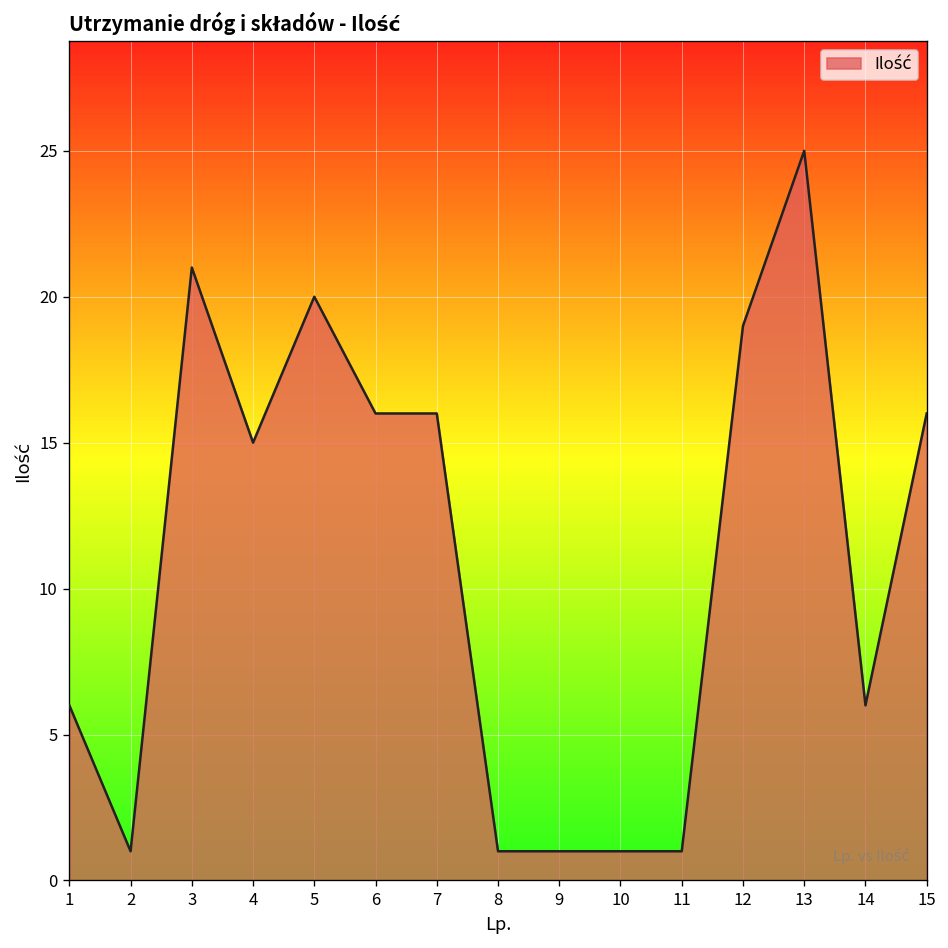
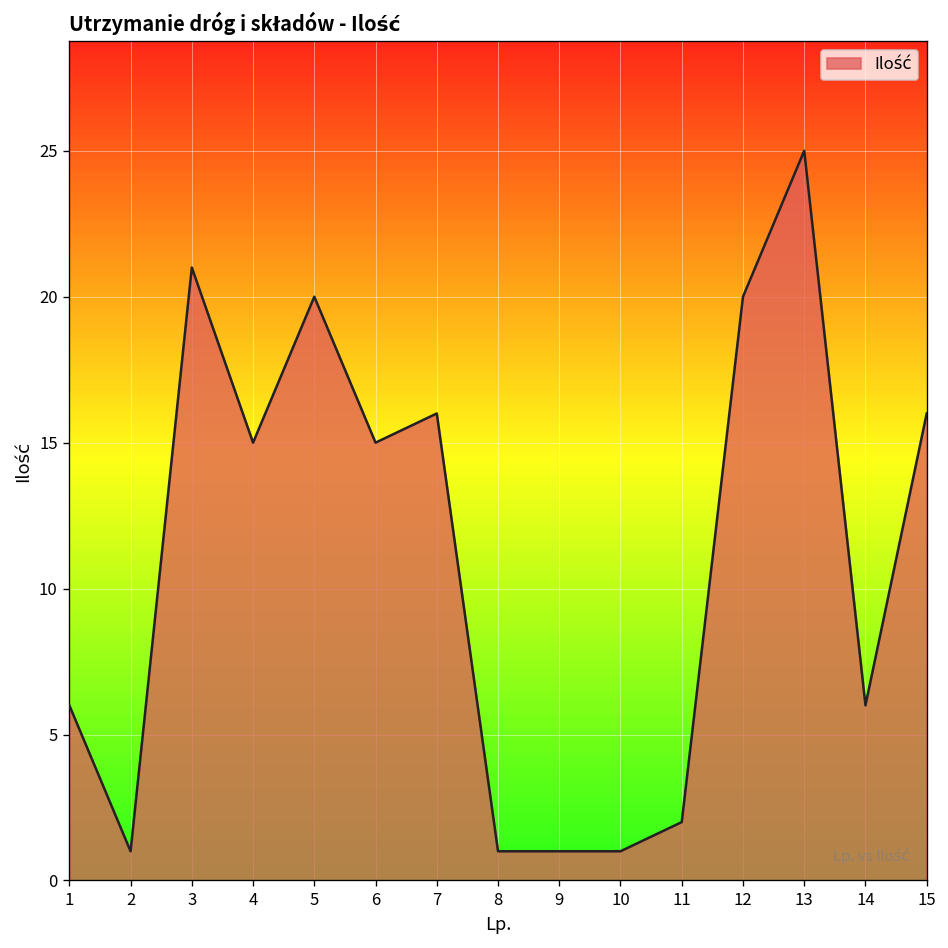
  {
    "1": 6,
    "2": 1,
    "3": 21,
    "4": 15,
    "5": 20,
-   "6": 16,
+   "6": 15,
    "7": 16,
    "8": 1,
    "9": 1,
    "10": 1,
-   "11": 1,
-   "12": 19,
+   "11": 2,
+   "12": 20,
    "13": 25,
    "14": 6,
    "15": 16
  }
